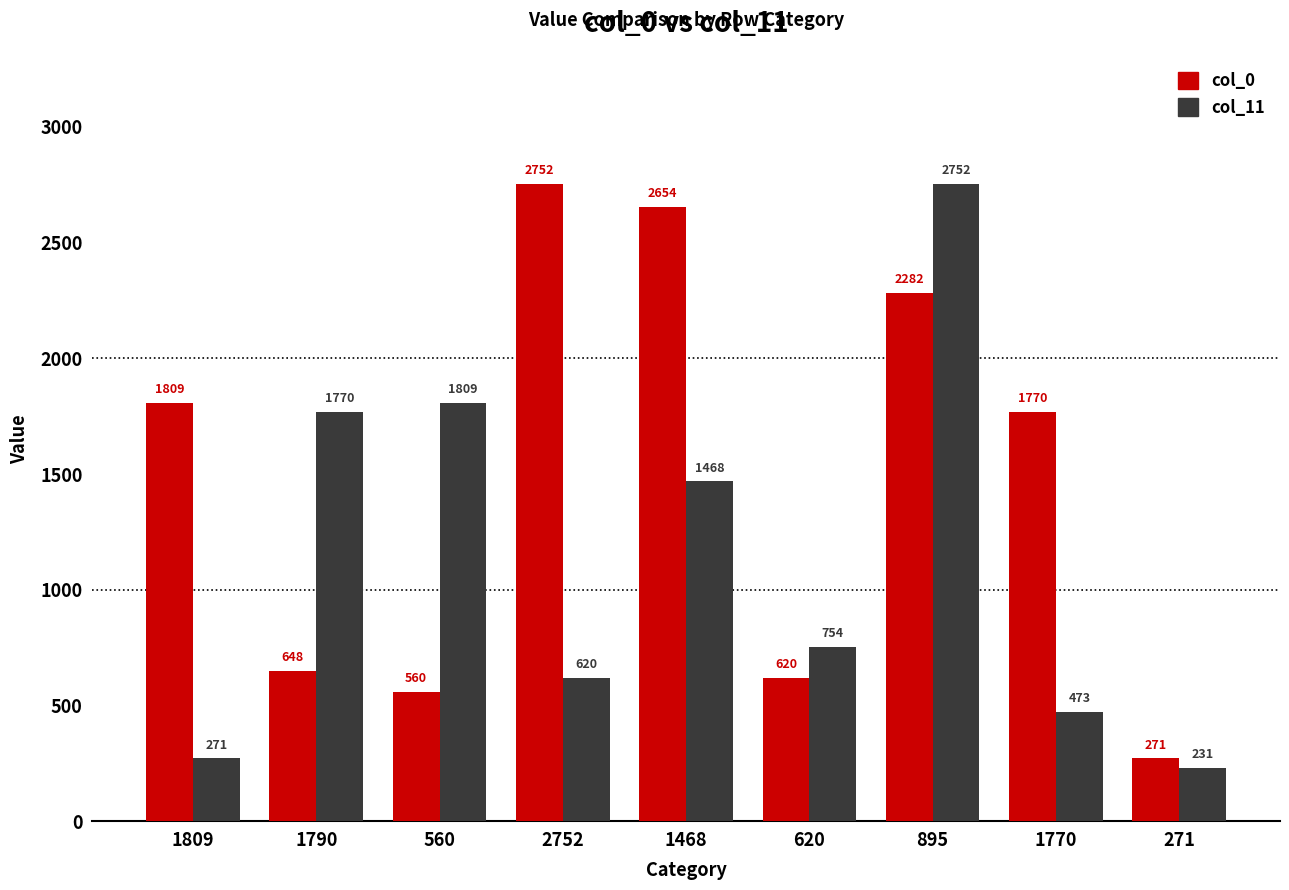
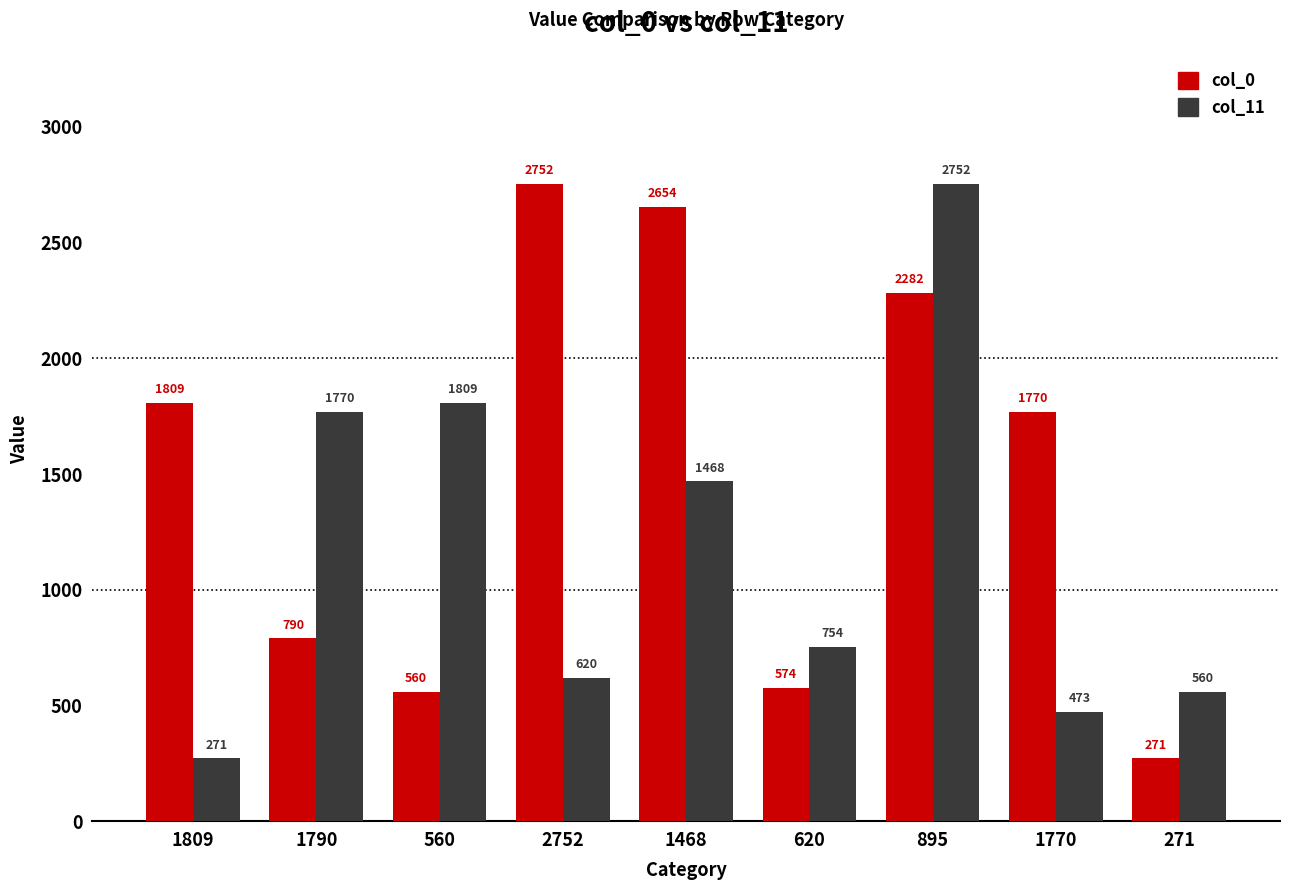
  {
    "col_0": {
      "1809": 1809,
-     "1790": 648,
+     "1790": 790,
      "560": 560,
      "2752": 2752,
      "1468": 2654,
-     "620": 620,
+     "620": 574,
      "895": 2282,
      "1770": 1770,
      "271": 271
    },
    "col_11": {
      "1809": 271,
      "1790": 1770,
      "560": 1809,
      "2752": 620,
      "1468": 1468,
      "620": 754,
      "895": 2752,
      "1770": 473,
-     "271": 231
+     "271": 560
    }
  }
